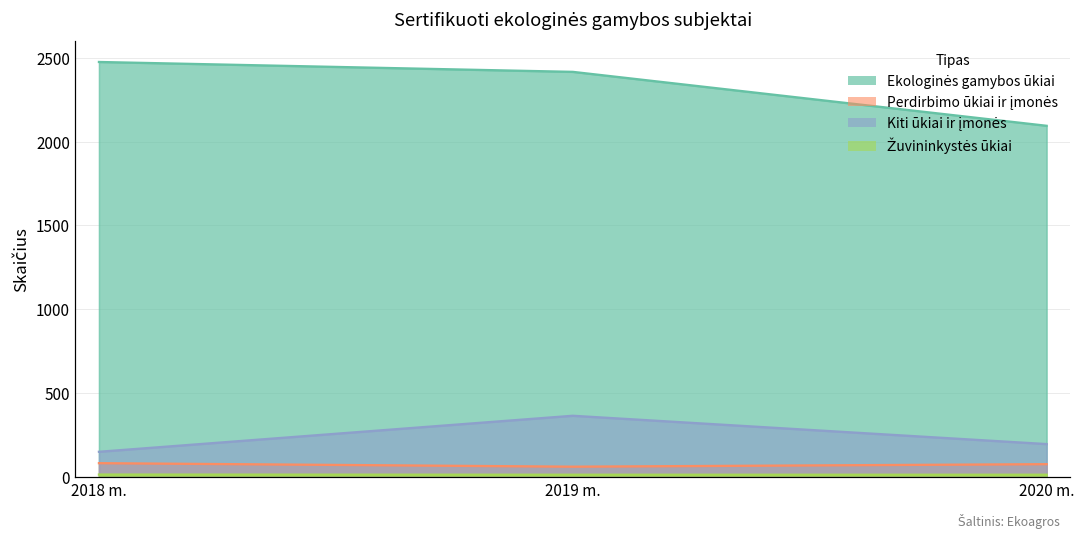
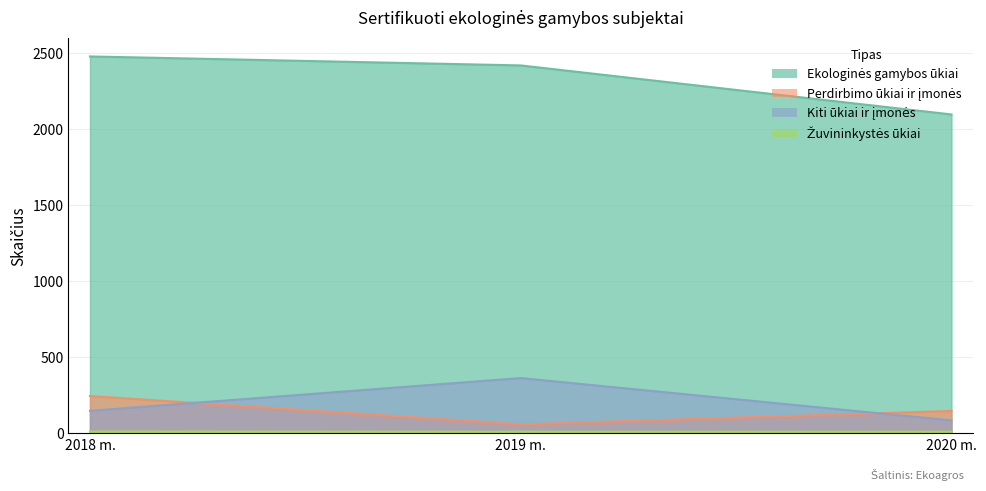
  {
    "Ekologinės gamybos ūkiai": {
      "2018 m.": 2480,
      "2019 m.": 2420,
      "2020 m.": 2100
    },
    "Perdirbimo ūkiai ir įmonės": {
-     "2018 m.": 80,
+     "2018 m.": 250,
      "2019 m.": 60,
-     "2020 m.": 80
+     "2020 m.": 150
    },
    "Kiti ūkiai ir įmonės": {
      "2018 m.": 150,
      "2019 m.": 360,
-     "2020 m.": 200
+     "2020 m.": 90
    },
    "Žuvininkystės ūkiai": {
      "2018 m.": 10,
      "2019 m.": 10,
      "2020 m.": 10
    }
  }
